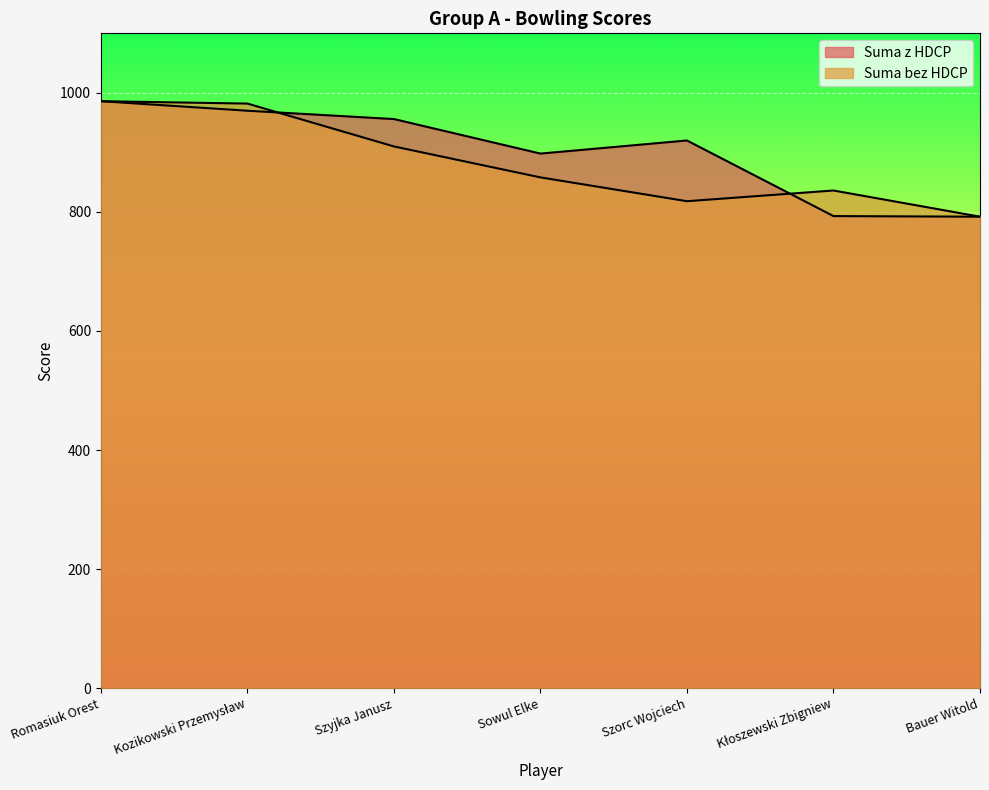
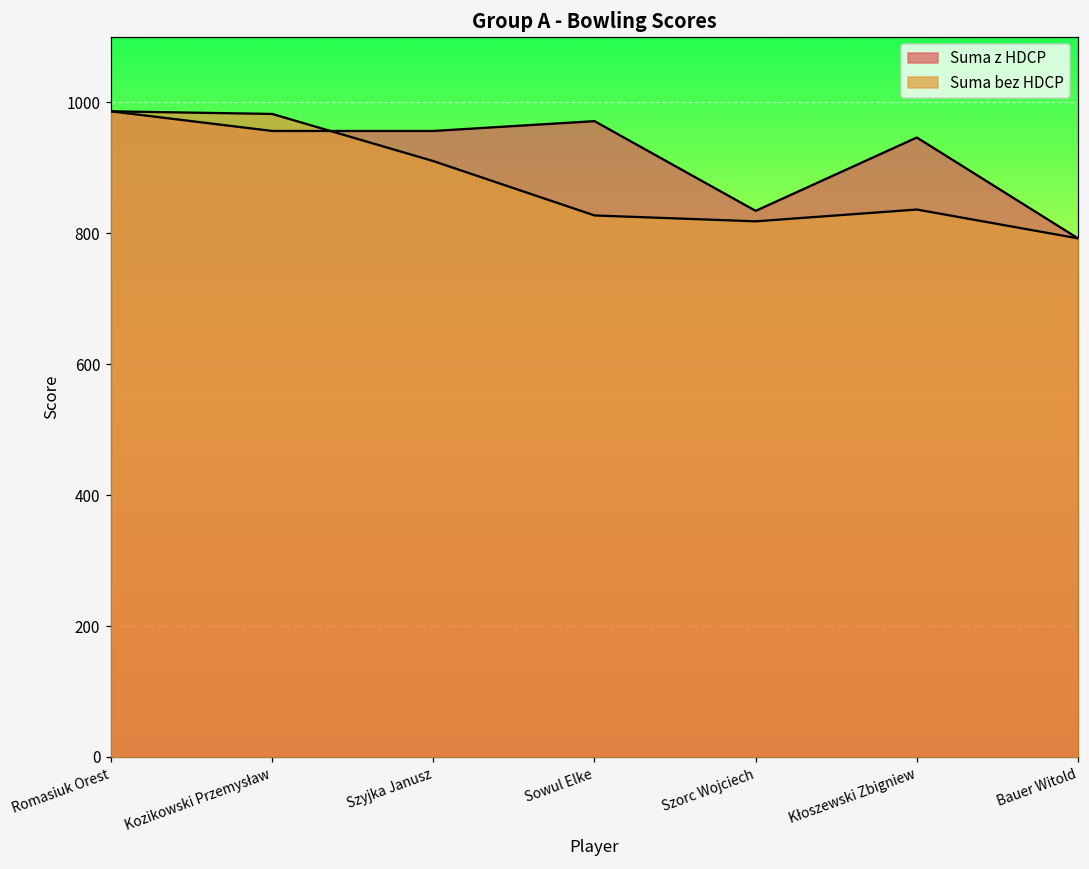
  {
    "Suma z HDCP": {
-     "Kozikowski Przemysław": 970,
+     "Kozikowski Przemysław": 960,
      "Szyjka Janusz": 960,
-     "Sowul Elke": 900,
-     "Szorc Wojciech": 920,
-     "Kłoszewski Zbigniew": 790
+     "Sowul Elke": 970,
+     "Szorc Wojciech": 830,
+     "Kłoszewski Zbigniew": 950
    },
    "Suma bez HDCP": {
      "Kozikowski Przemysław": 980,
      "Szyjka Janusz": 910,
-     "Sowul Elke": 860,
+     "Sowul Elke": 830,
      "Szorc Wojciech": 820,
      "Kłoszewski Zbigniew": 840
    }
  }
